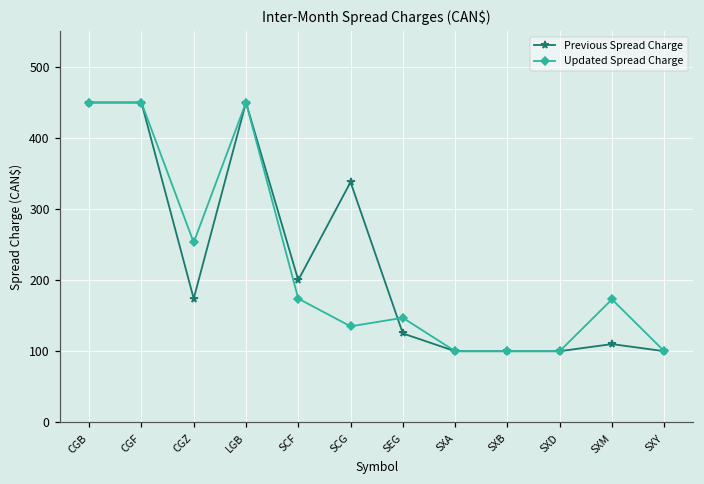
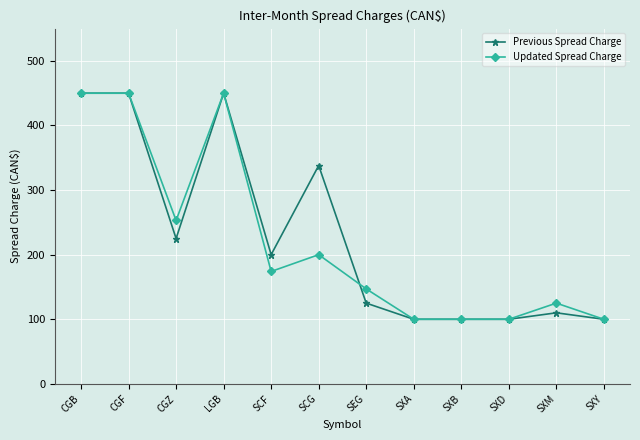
  {
    "Previous Spread Charge": {
-     "CGZ": 170,
+     "CGZ": 230,
      "SCF": 200,
      "SCG": 340,
      "SEG": 130,
      "SXM": 110
    },
    "Updated Spread Charge": {
      "CGZ": 250,
      "SCF": 170,
-     "SCG": 140,
+     "SCG": 200,
      "SEG": 150,
-     "SXM": 170
+     "SXM": 130
    }
  }
